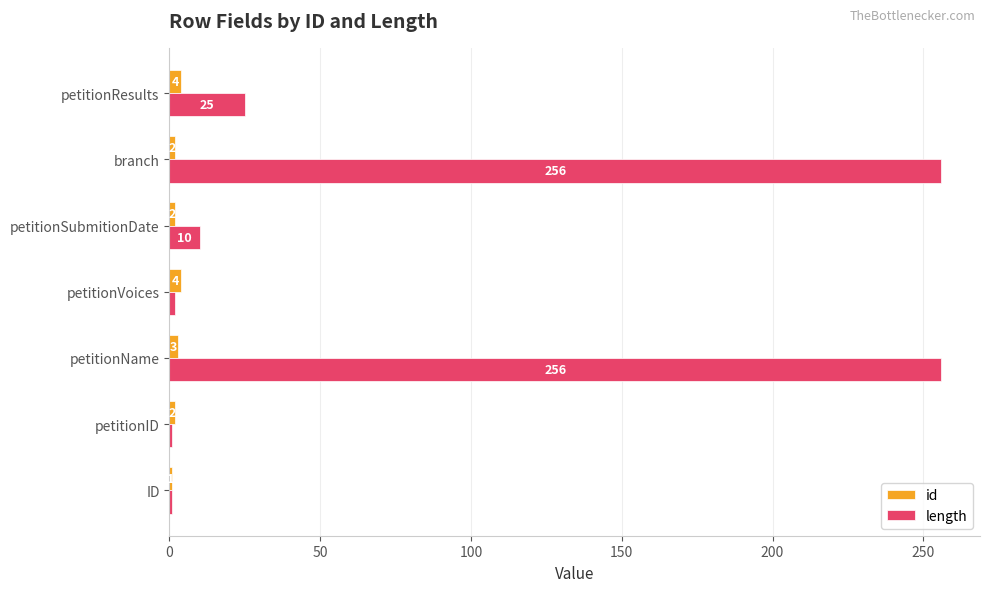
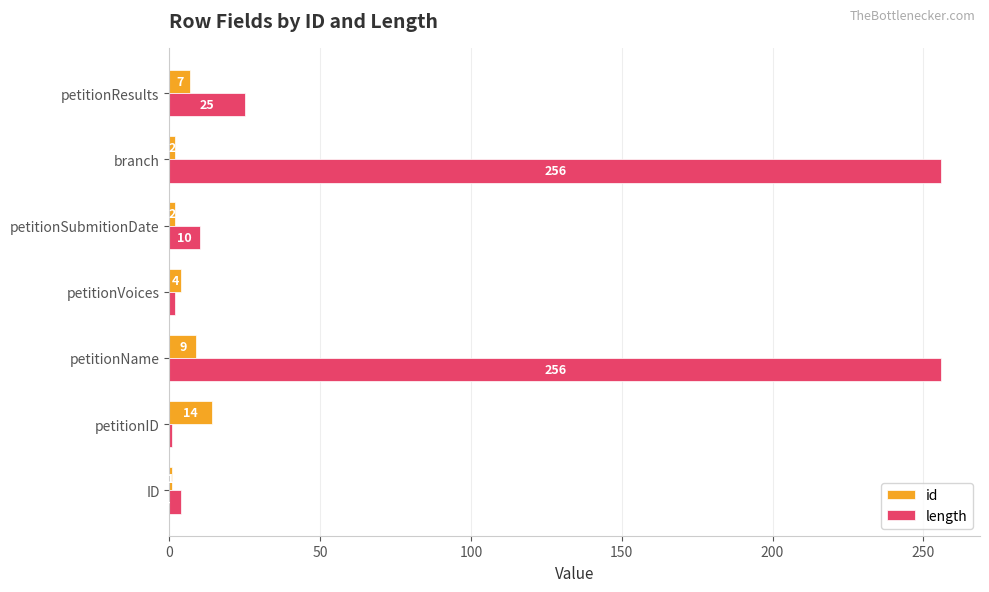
  {
    "id": {
-     "petitionResults": 4,
+     "petitionResults": 7,
      "branch": 2,
      "petitionSubmitionDate": 2,
      "petitionVoices": 4,
-     "petitionName": 3,
-     "petitionID": 2
+     "petitionName": 9,
+     "petitionID": 14
    },
    "length": {
      "petitionVoices": 2,
      "petitionID": 1,
-     "ID": 1
+     "ID": 4
    }
  }
